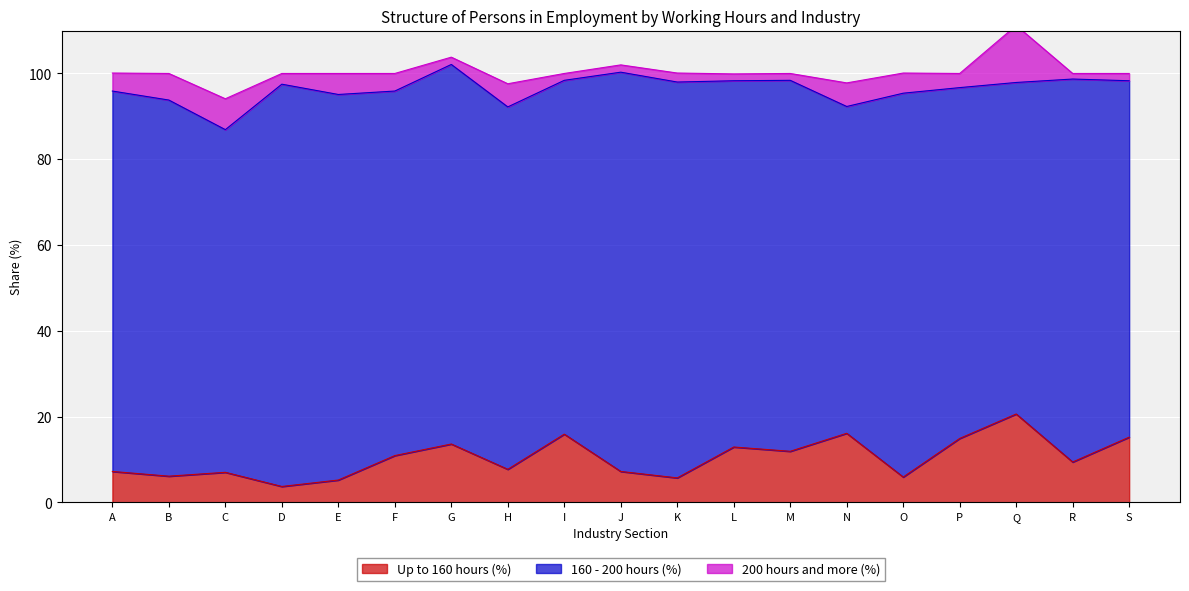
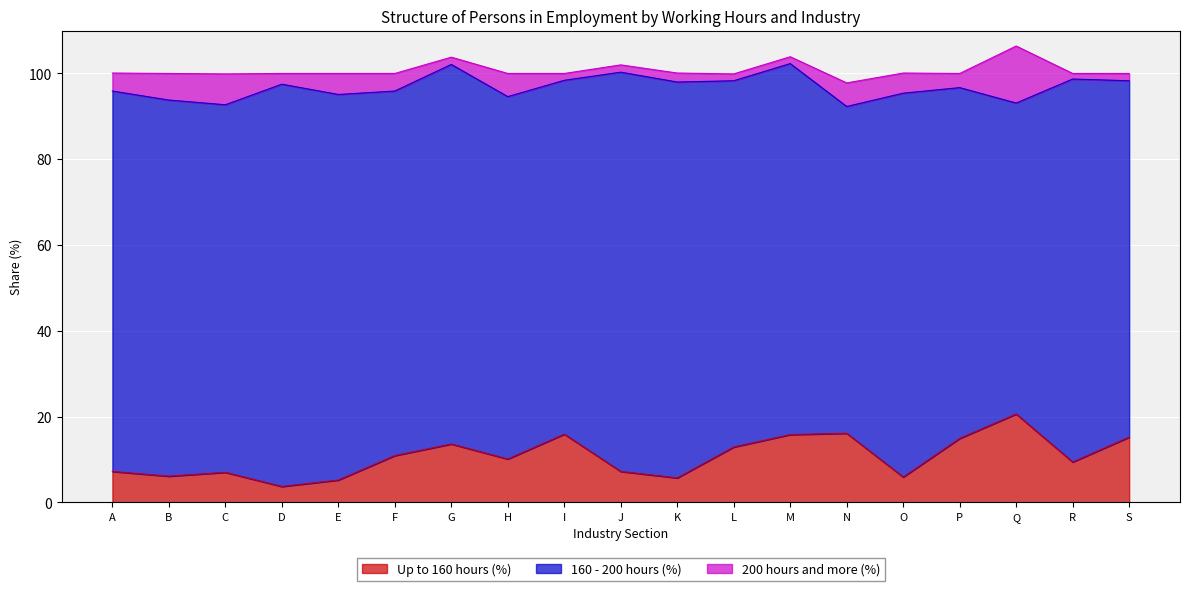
  {
    "Up to 160 hours (%)": {
      "A": 7,
      "B": 6,
      "C": 7,
      "D": 4,
      "E": 5,
      "F": 11,
      "G": 14,
-     "H": 8,
+     "H": 10,
      "I": 16,
      "J": 7,
      "K": 6,
      "L": 13,
-     "M": 12,
+     "M": 16,
      "N": 16,
      "O": 6,
      "P": 15,
      "Q": 21,
      "R": 9,
      "S": 15
    },
    "160 - 200 hours (%)": {
      "A": 89,
      "B": 88,
-     "C": 80,
+     "C": 86,
      "D": 94,
      "E": 90,
      "F": 85,
      "G": 89,
      "H": 85,
      "I": 83,
      "J": 93,
      "K": 92,
      "L": 85,
      "M": 87,
      "N": 76,
      "O": 90,
      "P": 82,
-     "Q": 77,
+     "Q": 73,
      "R": 89,
      "S": 83
    },
    "200 hours and more (%)": {
      "A": 4,
      "B": 6,
      "C": 7,
      "D": 3,
      "E": 5,
      "F": 4,
      "G": 2,
      "H": 5,
      "I": 2,
      "J": 2,
      "K": 2,
      "L": 2,
      "M": 2,
      "N": 6,
      "O": 5,
      "P": 3,
      "R": 1,
      "S": 2
    }
  }
